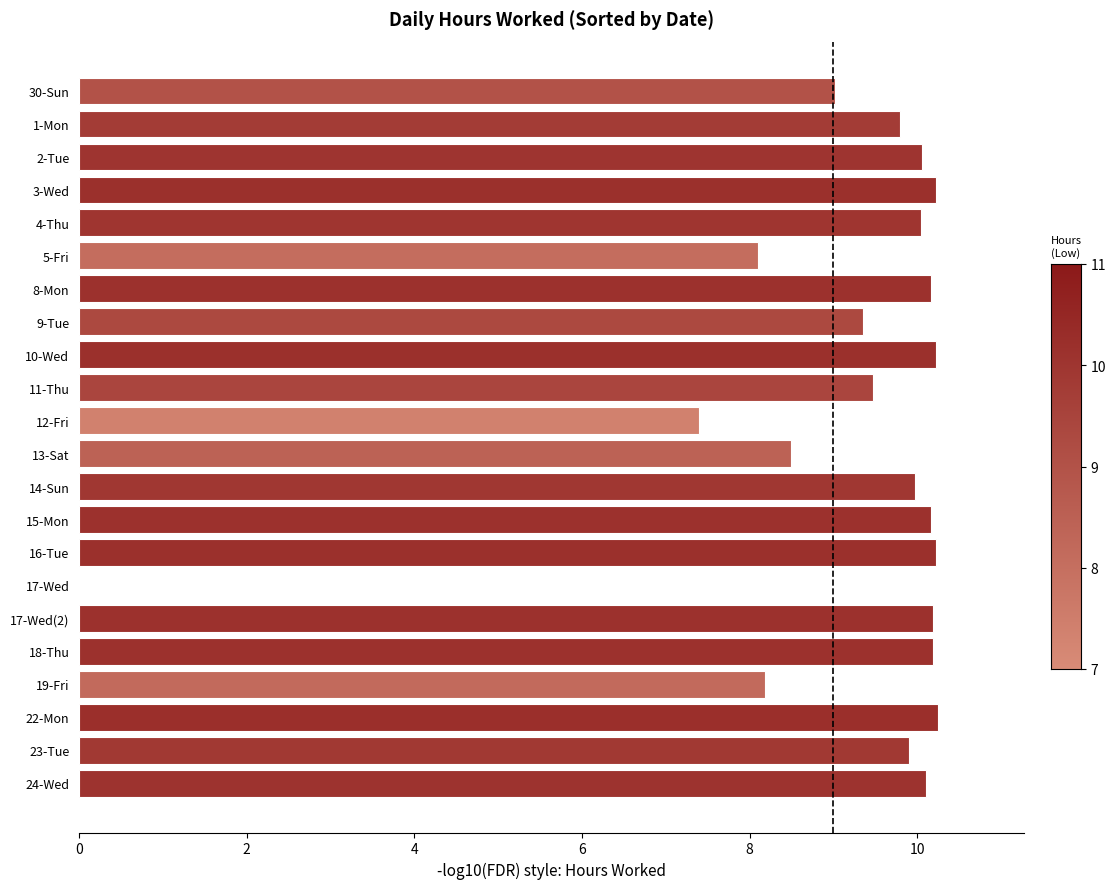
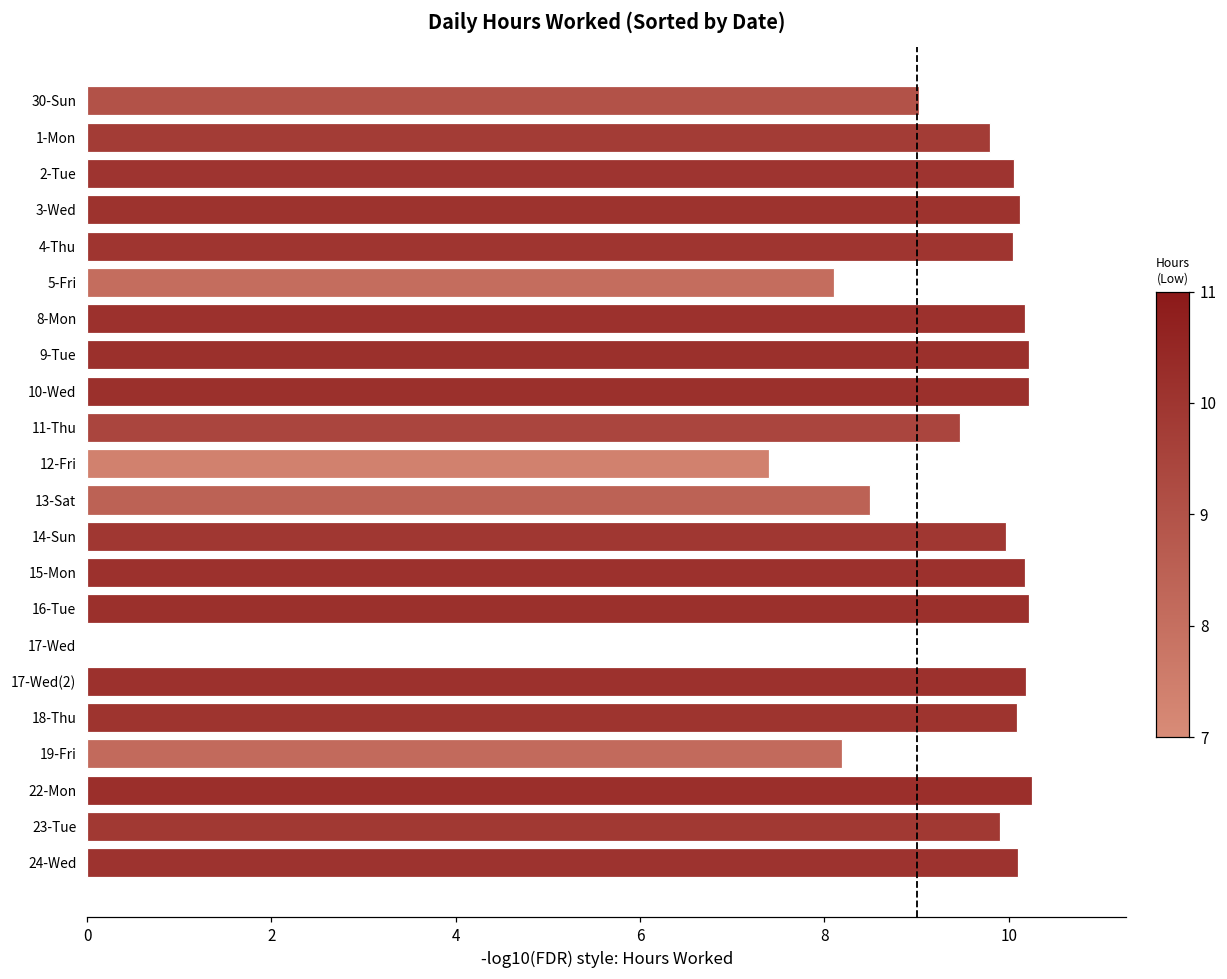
  {
    "30-Sun": 9.0,
    "1-Mon": 9.8,
    "2-Tue": 10.1,
-   "3-Wed": 10.2,
+   "3-Wed": 10.1,
    "4-Thu": 10.0,
    "5-Fri": 8.1,
    "8-Mon": 10.2,
-   "9-Tue": 9.4,
+   "9-Tue": 10.2,
    "10-Wed": 10.2,
    "11-Thu": 9.5,
    "12-Fri": 7.4,
    "13-Sat": 8.5,
    "14-Sun": 10.0,
    "15-Mon": 10.2,
    "16-Tue": 10.2,
    "17-Wed": 0.0,
    "17-Wed(2)": 10.2,
-   "18-Thu": 10.2,
+   "18-Thu": 10.1,
    "19-Fri": 8.2,
    "22-Mon": 10.3,
    "23-Tue": 9.9,
    "24-Wed": 10.1
  }
